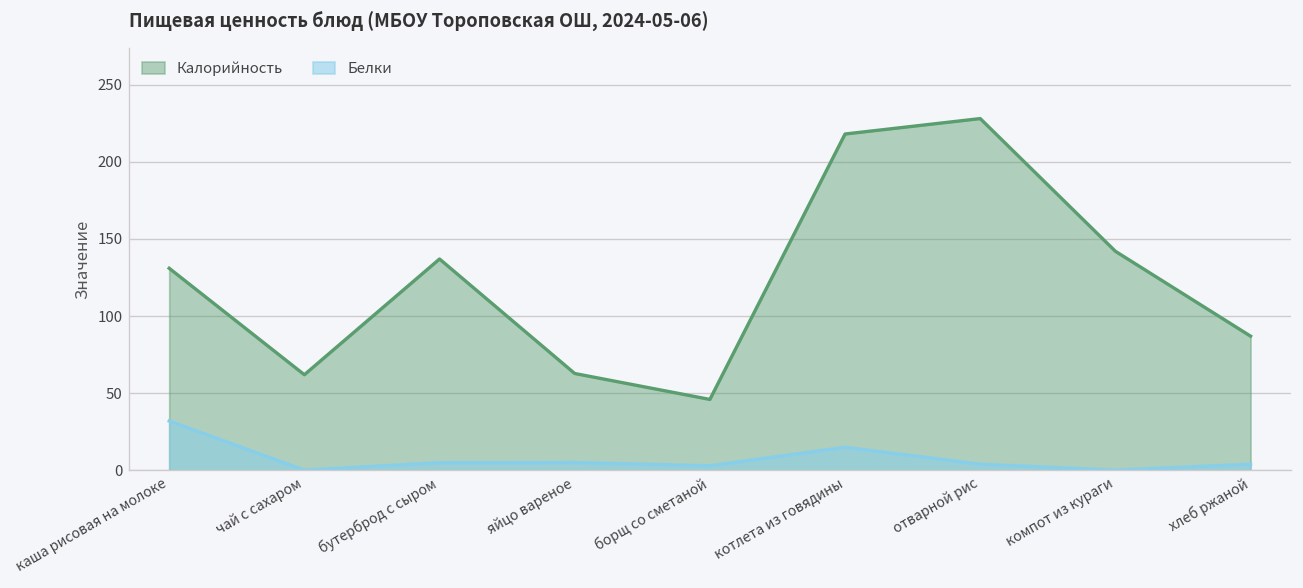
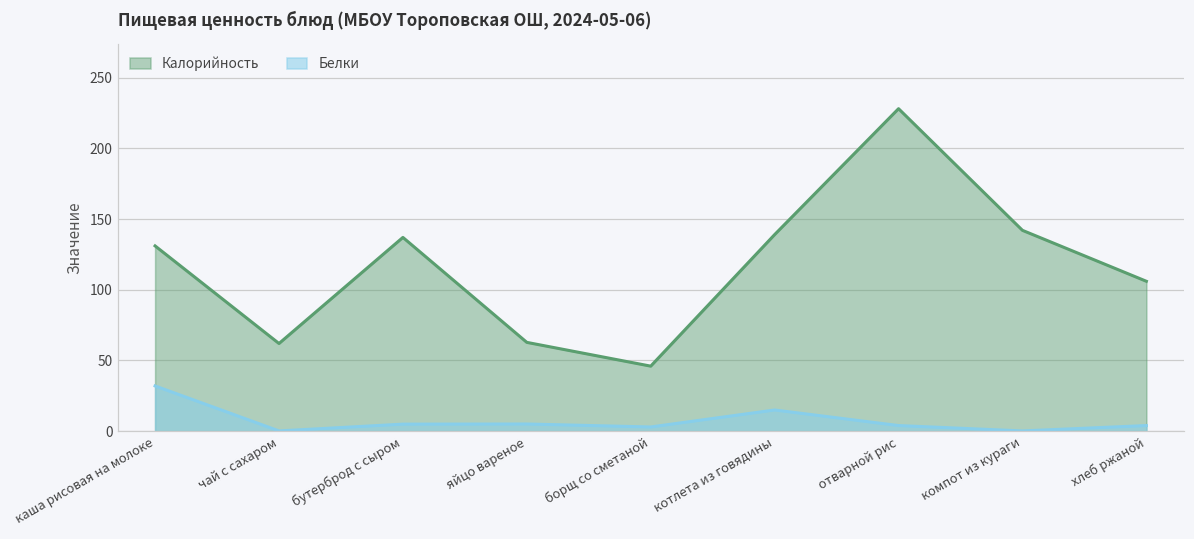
  {
    "Калорийность": {
      "каша рисовая на молоке": 131,
      "чай с сахаром": 62,
      "бутерброд с сыром": 137,
      "яйцо вареное": 63,
      "борщ со сметаной": 46,
-     "котлета из говядины": 218,
+     "котлета из говядины": 139,
      "отварной рис": 228,
      "компот из кураги": 142,
-     "хлеб ржаной": 87
+     "хлеб ржаной": 106
    },
    "Белки": {
      "каша рисовая на молоке": 32,
      "чай с сахаром": 0,
      "бутерброд с сыром": 5,
      "яйцо вареное": 5,
      "борщ со сметаной": 3,
      "котлета из говядины": 15,
      "отварной рис": 4,
      "компот из кураги": 0,
      "хлеб ржаной": 4
    }
  }
